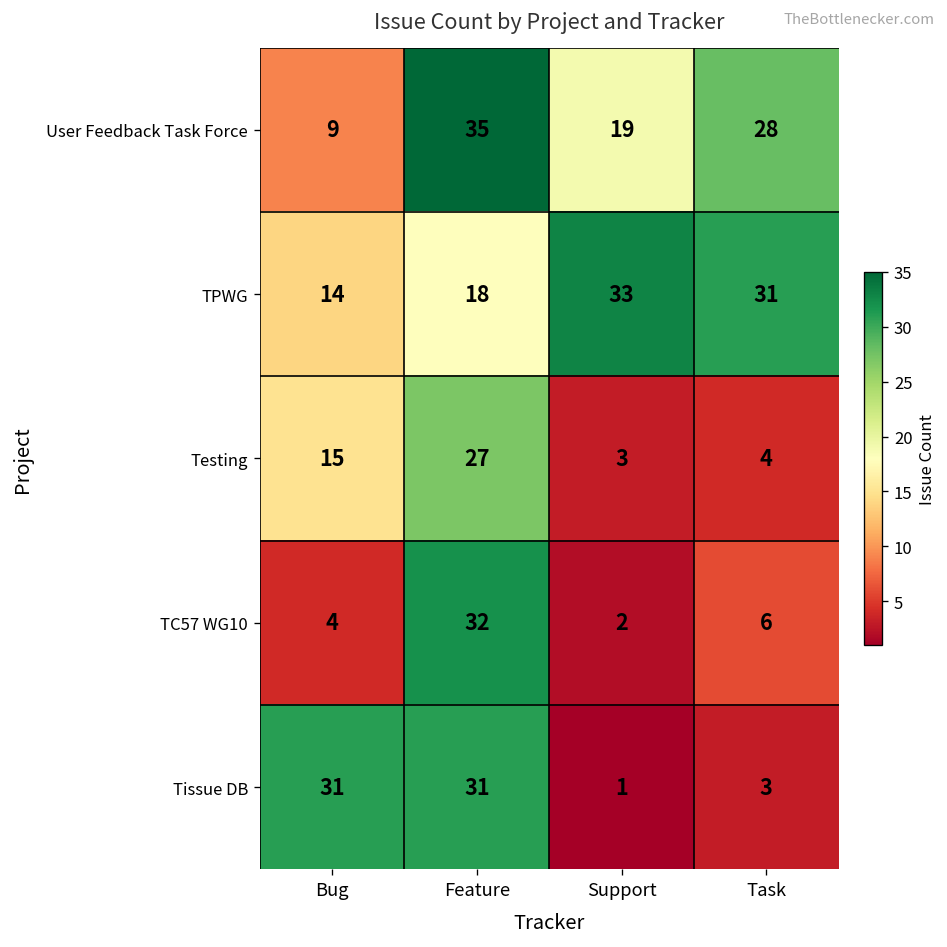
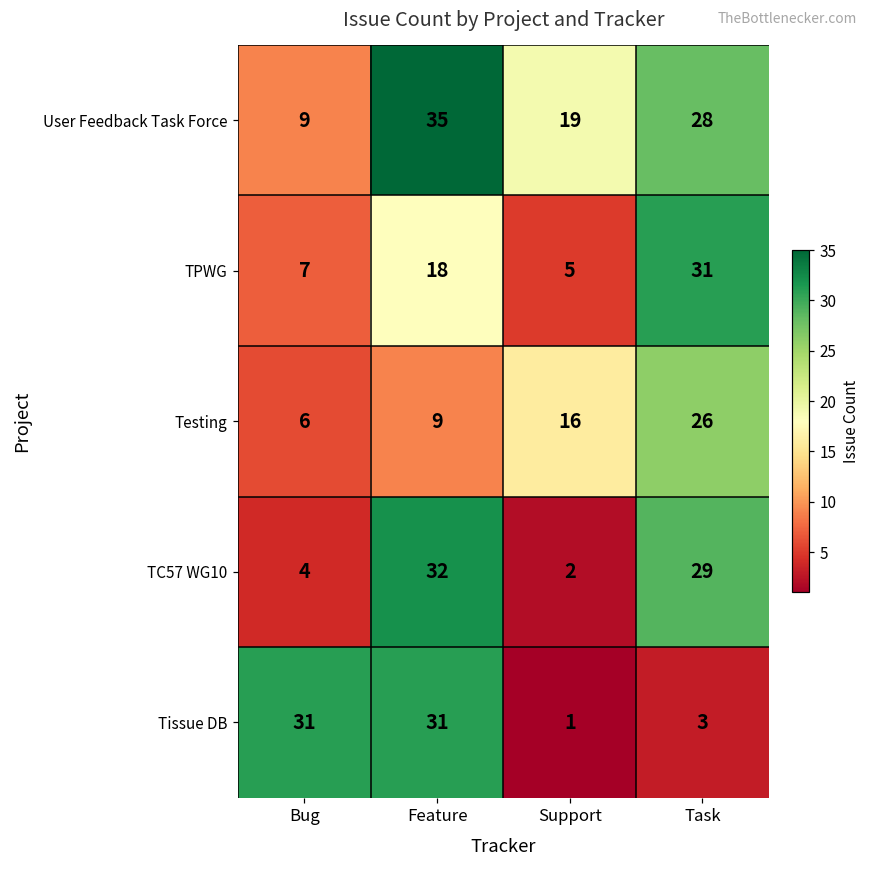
  {
    "User Feedback Task Force": {
      "Bug": 9,
      "Feature": 35,
      "Support": 19,
      "Task": 28
    },
    "TPWG": {
-     "Bug": 14,
+     "Bug": 7,
      "Feature": 18,
-     "Support": 33,
+     "Support": 5,
      "Task": 31
    },
    "Testing": {
-     "Bug": 15,
-     "Feature": 27,
-     "Support": 3,
-     "Task": 4
+     "Bug": 6,
+     "Feature": 9,
+     "Support": 16,
+     "Task": 26
    },
    "TC57 WG10": {
      "Bug": 4,
      "Feature": 32,
      "Support": 2,
-     "Task": 6
+     "Task": 29
    },
    "Tissue DB": {
      "Bug": 31,
      "Feature": 31,
      "Support": 1,
      "Task": 3
    }
  }
